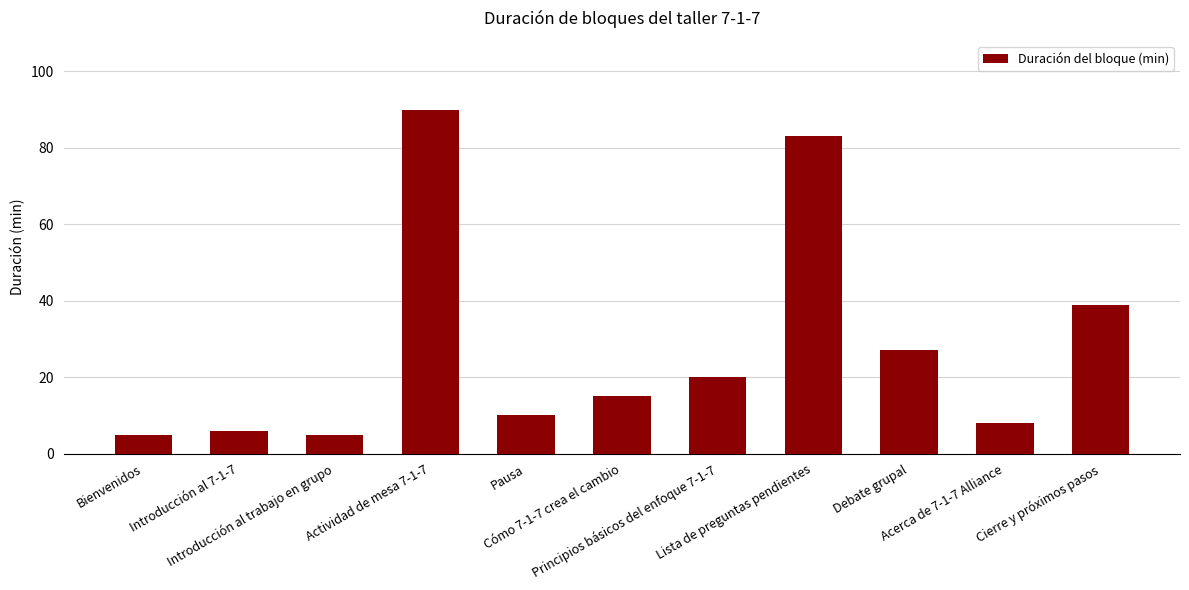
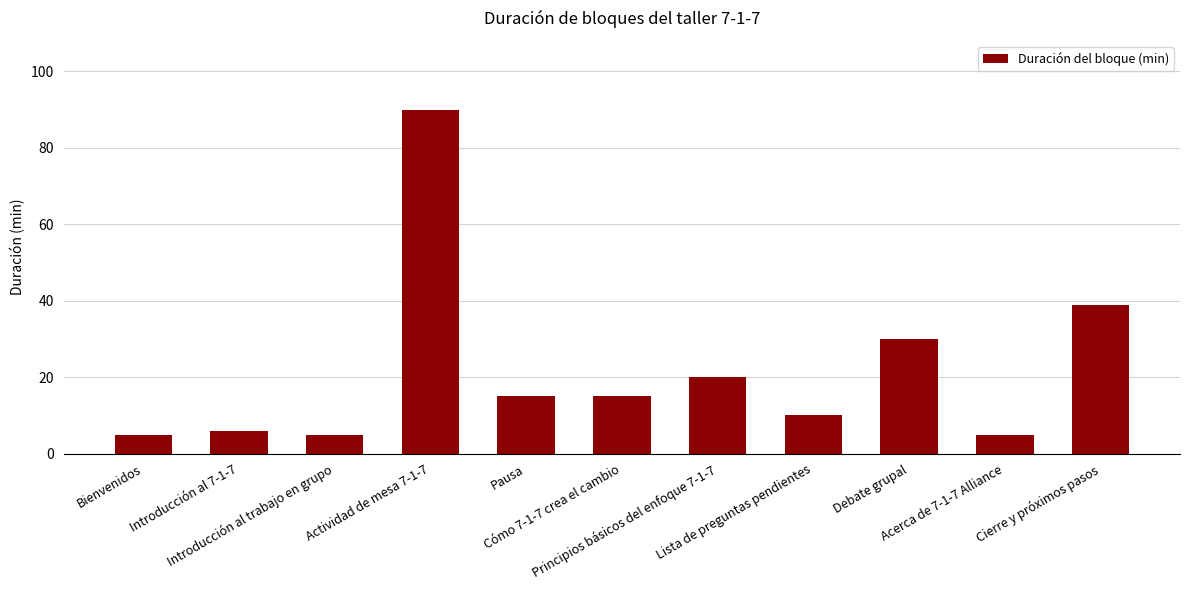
  {
    "Bienvenidos": 5,
    "Introducción al 7-1-7": 6,
    "Introducción al trabajo en grupo": 5,
    "Actividad de mesa 7-1-7": 90,
-   "Pausa": 10,
+   "Pausa": 15,
    "Cómo 7-1-7 crea el cambio": 15,
    "Principios básicos del enfoque 7-1-7": 20,
-   "Lista de preguntas pendientes": 83,
-   "Debate grupal": 27,
-   "Acerca de 7-1-7 Alliance": 8,
+   "Lista de preguntas pendientes": 10,
+   "Debate grupal": 30,
+   "Acerca de 7-1-7 Alliance": 5,
    "Cierre y próximos pasos": 39
  }
